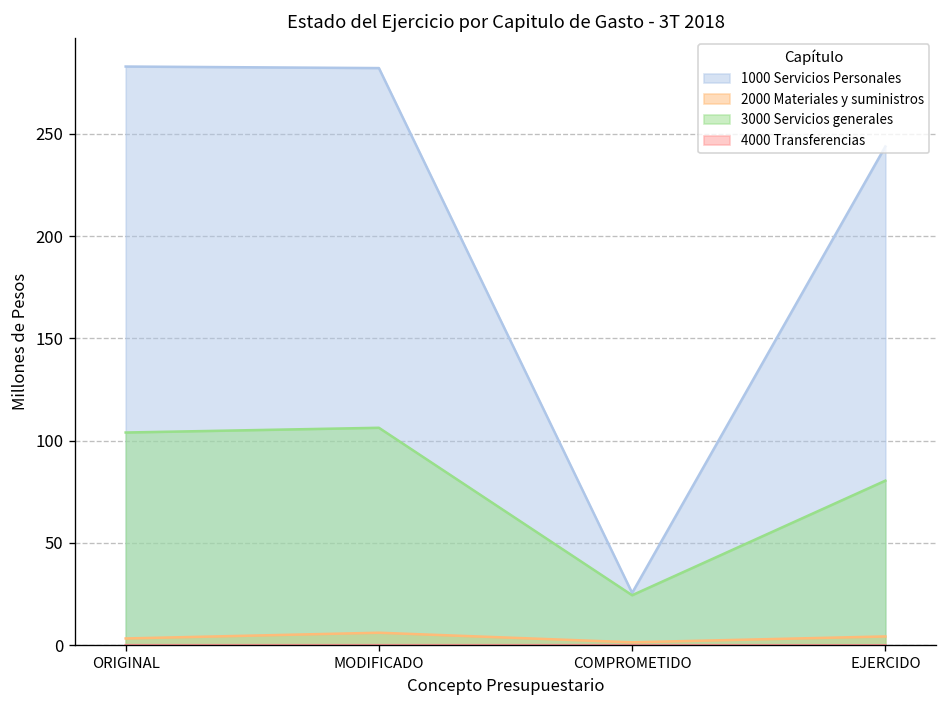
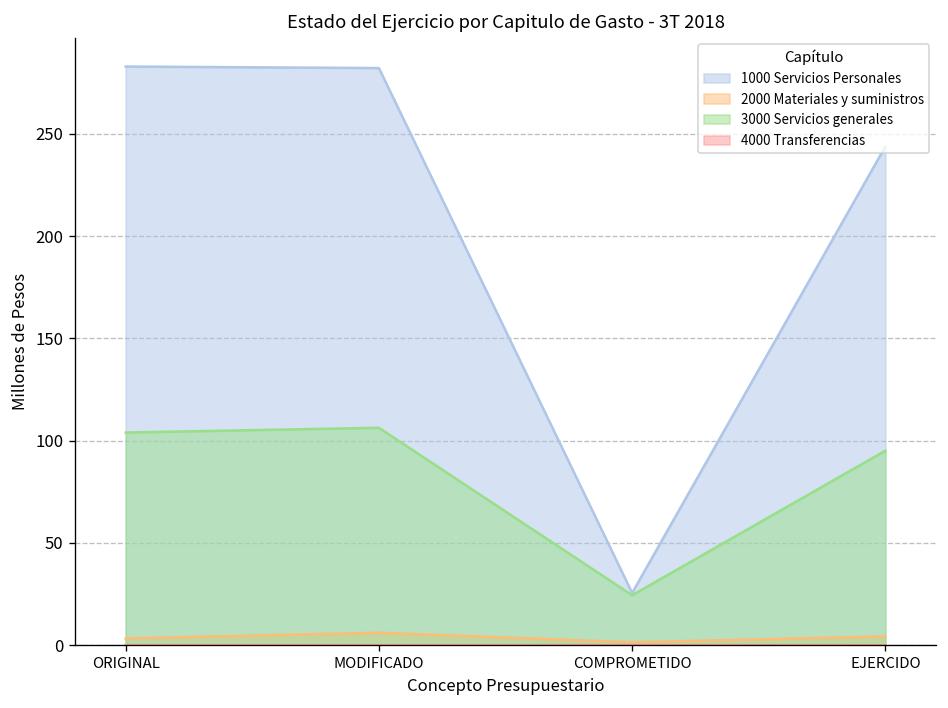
  {
    "1000 Servicios Personales": {
      "ORIGINAL": 283,
      "MODIFICADO": 282
    },
    "3000 Servicios generales": {
      "ORIGINAL": 104,
      "MODIFICADO": 106,
-     "EJERCIDO": 80
+     "EJERCIDO": 95
    }
  }
